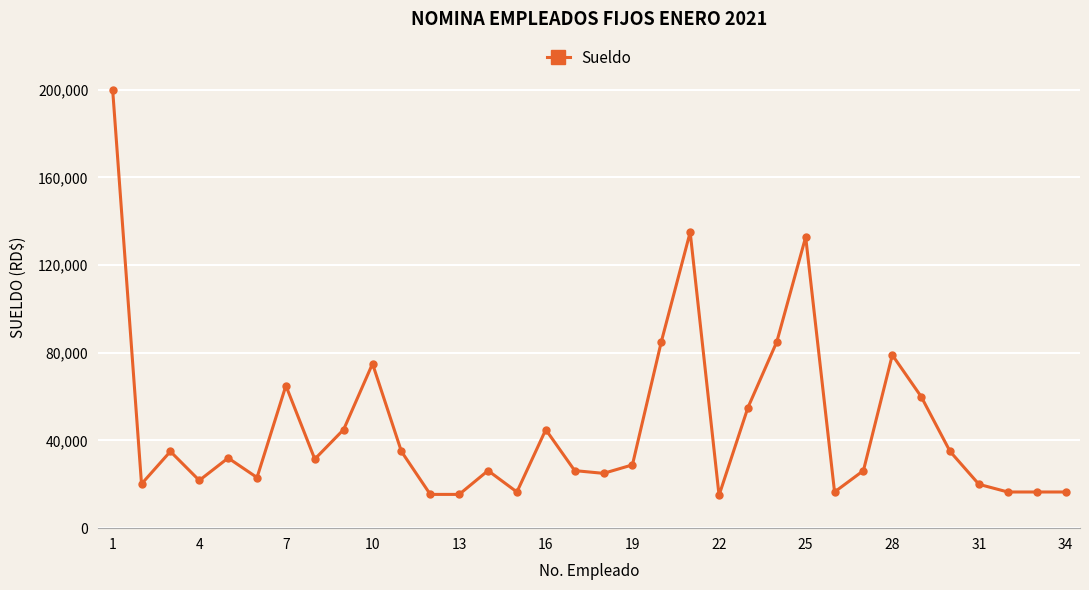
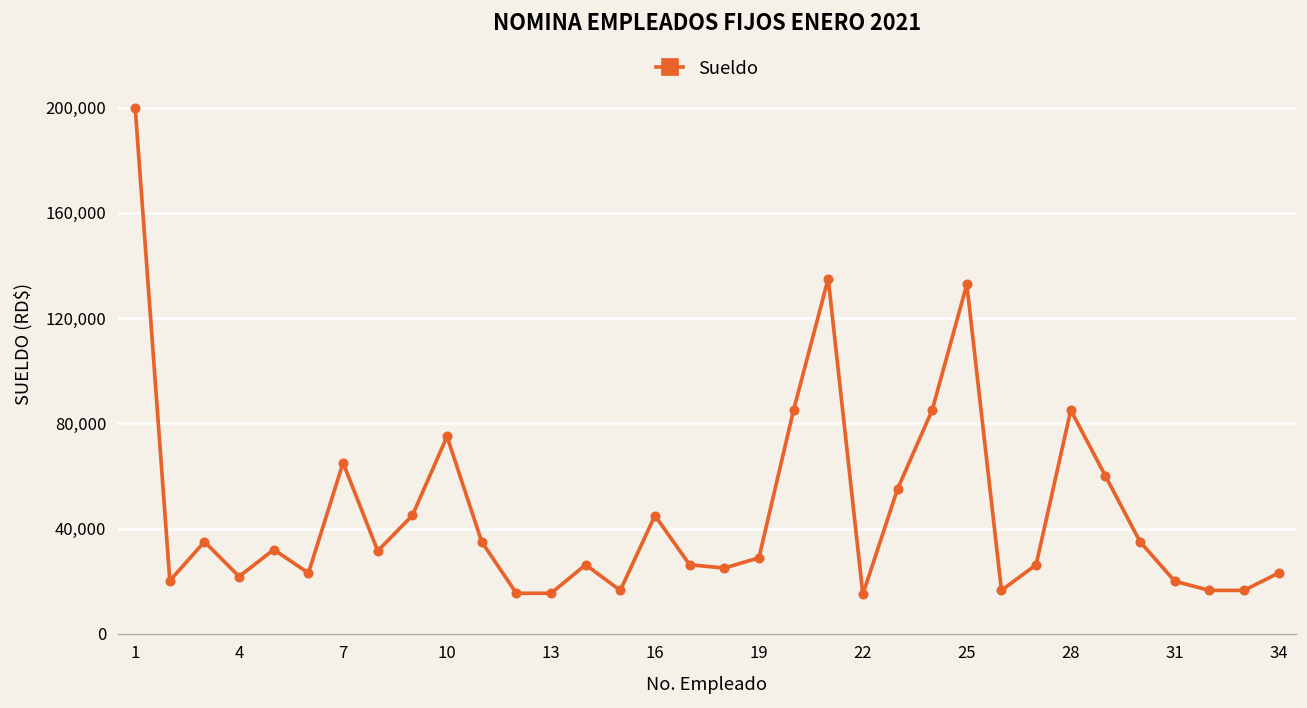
  {
    "1": "200,000",
    "4": "22,000",
    "7": "65,000",
    "10": "75,000",
    "13": "15,000",
    "16": "45,000",
    "19": "29,000",
    "22": "15,000",
    "25": "133,000",
-   "28": "79,000",
+   "28": "85,000",
    "31": "20,000",
-   "34": "17,000"
+   "34": "23,000"
  }
